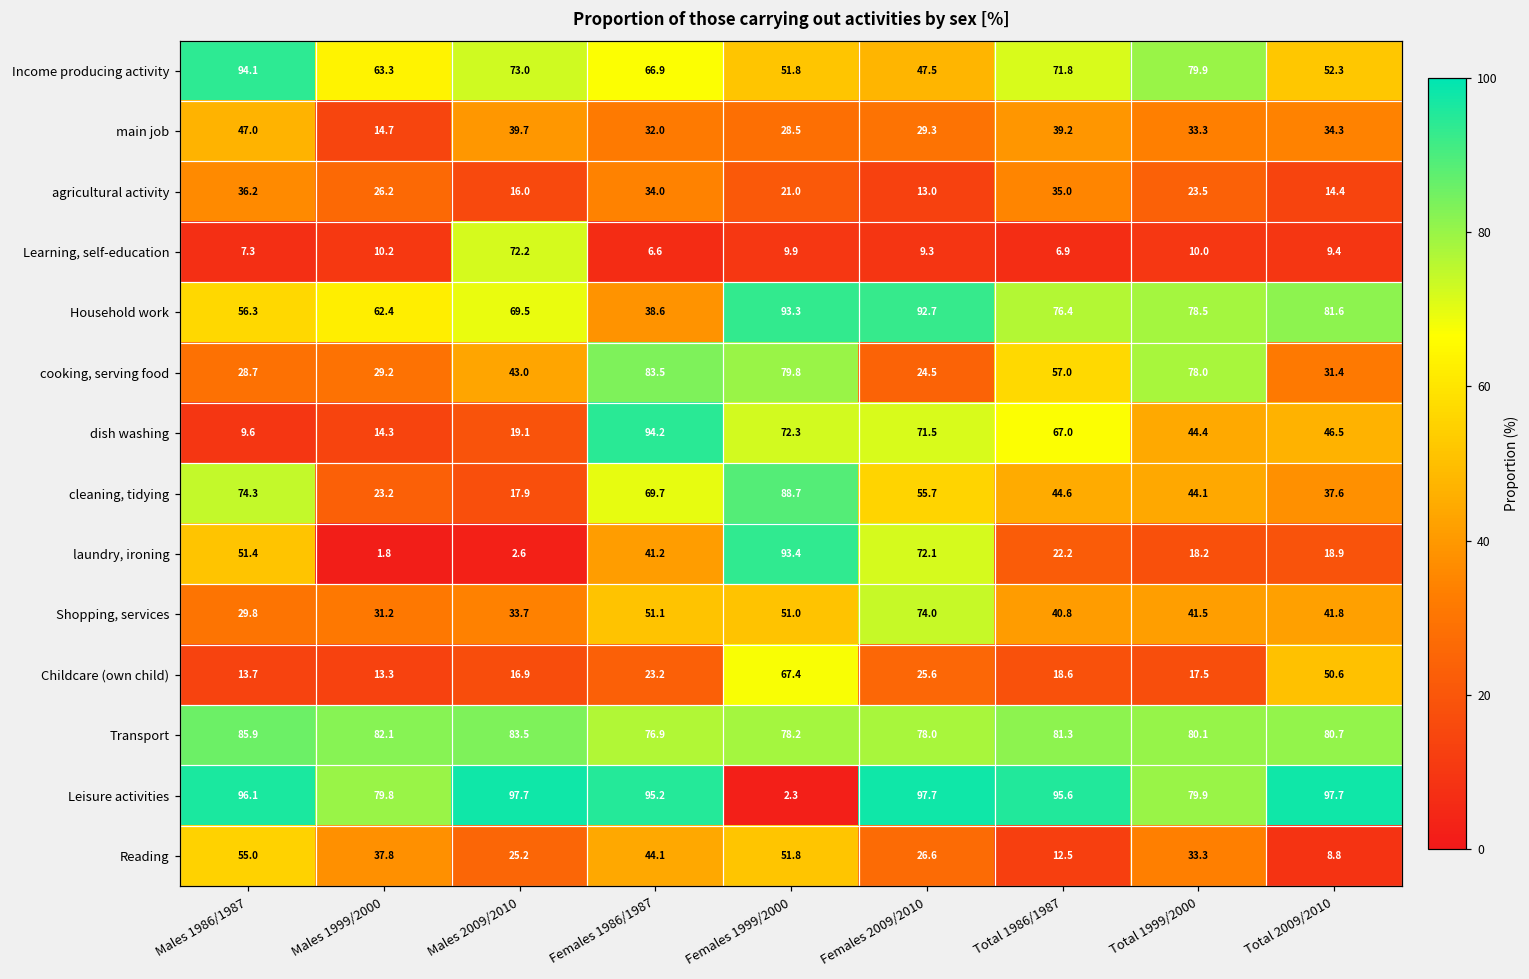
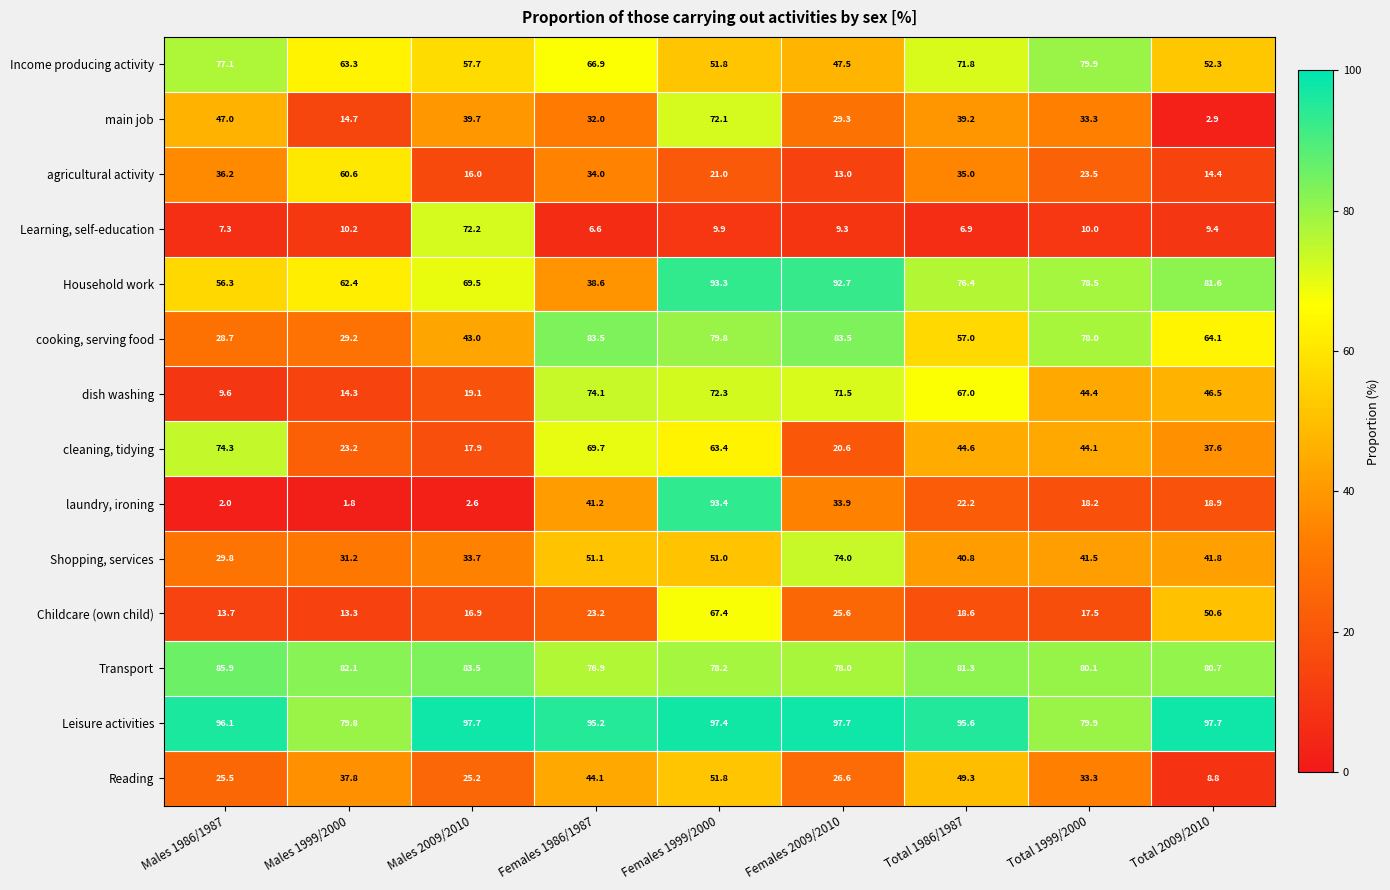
  {
    "Income producing activity": {
-     "Males 1986/1987": 94.1,
+     "Males 1986/1987": 77.1,
      "Males 1999/2000": 63.3,
-     "Males 2009/2010": 73.0,
+     "Males 2009/2010": 57.7,
      "Females 1986/1987": 66.9,
      "Females 1999/2000": 51.8,
      "Females 2009/2010": 47.5,
      "Total 1986/1987": 71.8,
      "Total 1999/2000": 79.9,
      "Total 2009/2010": 52.3
    },
    "main job": {
      "Males 1986/1987": 47.0,
      "Males 1999/2000": 14.7,
      "Males 2009/2010": 39.7,
      "Females 1986/1987": 32.0,
-     "Females 1999/2000": 28.5,
+     "Females 1999/2000": 72.1,
      "Females 2009/2010": 29.3,
      "Total 1986/1987": 39.2,
      "Total 1999/2000": 33.3,
-     "Total 2009/2010": 34.3
+     "Total 2009/2010": 2.9
    },
    "agricultural activity": {
      "Males 1986/1987": 36.2,
-     "Males 1999/2000": 26.2,
+     "Males 1999/2000": 60.6,
      "Males 2009/2010": 16.0,
      "Females 1986/1987": 34.0,
      "Females 1999/2000": 21.0,
      "Females 2009/2010": 13.0,
      "Total 1986/1987": 35.0,
      "Total 1999/2000": 23.5,
      "Total 2009/2010": 14.4
    },
    "Learning, self-education": {
      "Males 1986/1987": 7.3,
      "Males 1999/2000": 10.2,
      "Males 2009/2010": 72.2,
      "Females 1986/1987": 6.6,
      "Females 1999/2000": 9.9,
      "Females 2009/2010": 9.3,
      "Total 1986/1987": 6.9,
      "Total 1999/2000": 10.0,
      "Total 2009/2010": 9.4
    },
    "Household work": {
      "Males 1986/1987": 56.3,
      "Males 1999/2000": 62.4,
      "Males 2009/2010": 69.5,
      "Females 1986/1987": 38.6,
      "Females 1999/2000": 93.3,
      "Females 2009/2010": 92.7,
      "Total 1986/1987": 76.4,
      "Total 1999/2000": 78.5,
      "Total 2009/2010": 81.6
    },
    "cooking, serving food": {
      "Males 1986/1987": 28.7,
      "Males 1999/2000": 29.2,
      "Males 2009/2010": 43.0,
      "Females 1986/1987": 83.5,
      "Females 1999/2000": 79.8,
-     "Females 2009/2010": 24.5,
+     "Females 2009/2010": 83.5,
      "Total 1986/1987": 57.0,
      "Total 1999/2000": 78.0,
-     "Total 2009/2010": 31.4
+     "Total 2009/2010": 64.1
    },
    "dish washing": {
      "Males 1986/1987": 9.6,
      "Males 1999/2000": 14.3,
      "Males 2009/2010": 19.1,
-     "Females 1986/1987": 94.2,
+     "Females 1986/1987": 74.1,
      "Females 1999/2000": 72.3,
      "Females 2009/2010": 71.5,
      "Total 1986/1987": 67.0,
      "Total 1999/2000": 44.4,
      "Total 2009/2010": 46.5
    },
    "cleaning, tidying": {
      "Males 1986/1987": 74.3,
      "Males 1999/2000": 23.2,
      "Males 2009/2010": 17.9,
      "Females 1986/1987": 69.7,
-     "Females 1999/2000": 88.7,
-     "Females 2009/2010": 55.7,
+     "Females 1999/2000": 63.4,
+     "Females 2009/2010": 20.6,
      "Total 1986/1987": 44.6,
      "Total 1999/2000": 44.1,
      "Total 2009/2010": 37.6
    },
    "laundry, ironing": {
-     "Males 1986/1987": 51.4,
+     "Males 1986/1987": 2.0,
      "Males 1999/2000": 1.8,
      "Males 2009/2010": 2.6,
      "Females 1986/1987": 41.2,
      "Females 1999/2000": 93.4,
-     "Females 2009/2010": 72.1,
+     "Females 2009/2010": 33.9,
      "Total 1986/1987": 22.2,
      "Total 1999/2000": 18.2,
      "Total 2009/2010": 18.9
    },
    "Shopping, services": {
      "Males 1986/1987": 29.8,
      "Males 1999/2000": 31.2,
      "Males 2009/2010": 33.7,
      "Females 1986/1987": 51.1,
      "Females 1999/2000": 51.0,
      "Females 2009/2010": 74.0,
      "Total 1986/1987": 40.8,
      "Total 1999/2000": 41.5,
      "Total 2009/2010": 41.8
    },
    "Childcare (own child)": {
      "Males 1986/1987": 13.7,
      "Males 1999/2000": 13.3,
      "Males 2009/2010": 16.9,
      "Females 1986/1987": 23.2,
      "Females 1999/2000": 67.4,
      "Females 2009/2010": 25.6,
      "Total 1986/1987": 18.6,
      "Total 1999/2000": 17.5,
      "Total 2009/2010": 50.6
    },
    "Transport": {
      "Males 1986/1987": 85.9,
      "Males 1999/2000": 82.1,
      "Males 2009/2010": 83.5,
      "Females 1986/1987": 76.9,
      "Females 1999/2000": 78.2,
      "Females 2009/2010": 78.0,
      "Total 1986/1987": 81.3,
      "Total 1999/2000": 80.1,
      "Total 2009/2010": 80.7
    },
    "Leisure activities": {
      "Males 1986/1987": 96.1,
      "Males 1999/2000": 79.8,
      "Males 2009/2010": 97.7,
      "Females 1986/1987": 95.2,
-     "Females 1999/2000": 2.3,
+     "Females 1999/2000": 97.4,
      "Females 2009/2010": 97.7,
      "Total 1986/1987": 95.6,
      "Total 1999/2000": 79.9,
      "Total 2009/2010": 97.7
    },
    "Reading": {
-     "Males 1986/1987": 55.0,
+     "Males 1986/1987": 25.5,
      "Males 1999/2000": 37.8,
      "Males 2009/2010": 25.2,
      "Females 1986/1987": 44.1,
      "Females 1999/2000": 51.8,
      "Females 2009/2010": 26.6,
-     "Total 1986/1987": 12.5,
+     "Total 1986/1987": 49.3,
      "Total 1999/2000": 33.3,
      "Total 2009/2010": 8.8
    }
  }
